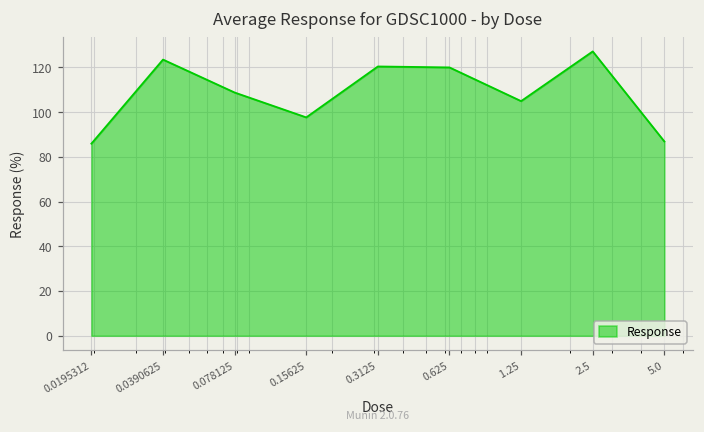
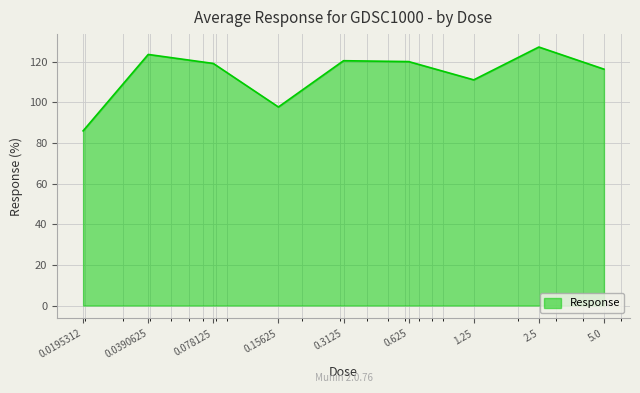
  {
    "0.0195312": 86,
    "0.0390625": 124,
-   "0.078125": 109,
+   "0.078125": 119,
    "0.15625": 98,
    "0.3125": 120,
    "0.625": 120,
-   "1.25": 105,
+   "1.25": 111,
    "2.5": 127,
-   "5.0": 87
+   "5.0": 116
  }
